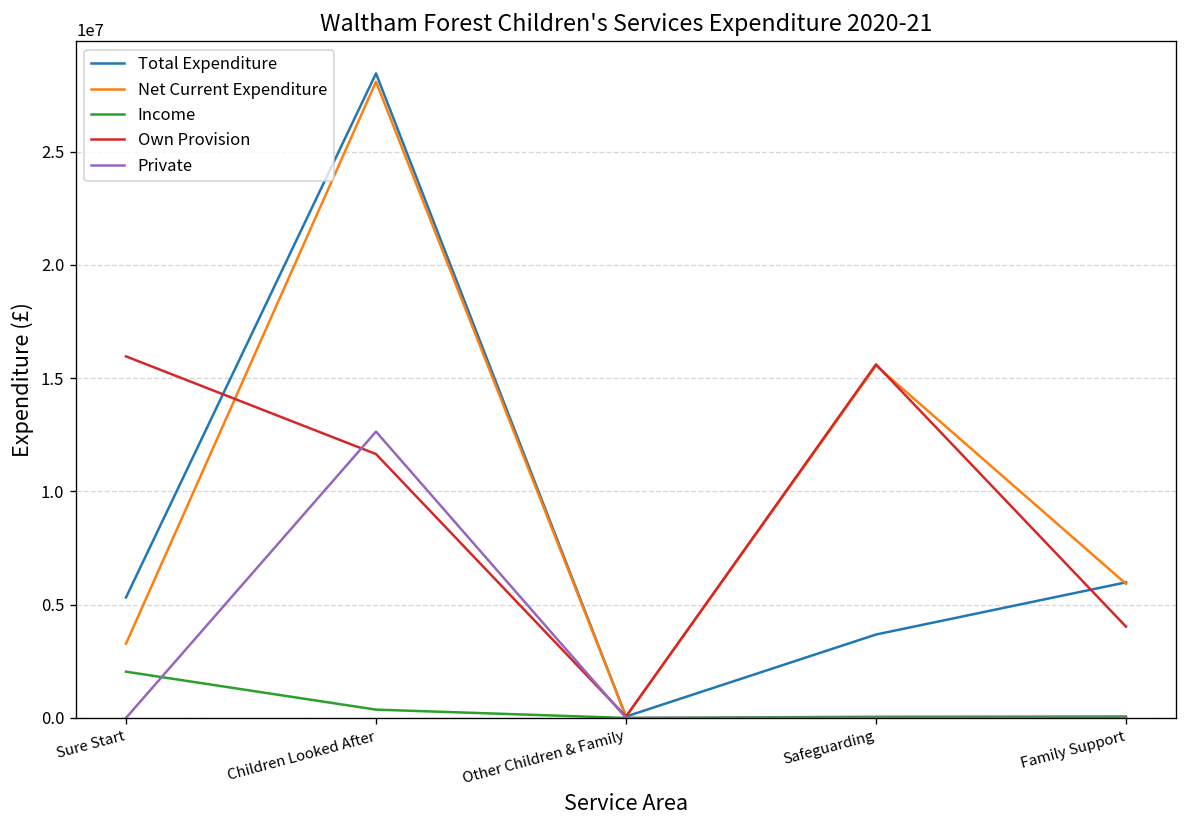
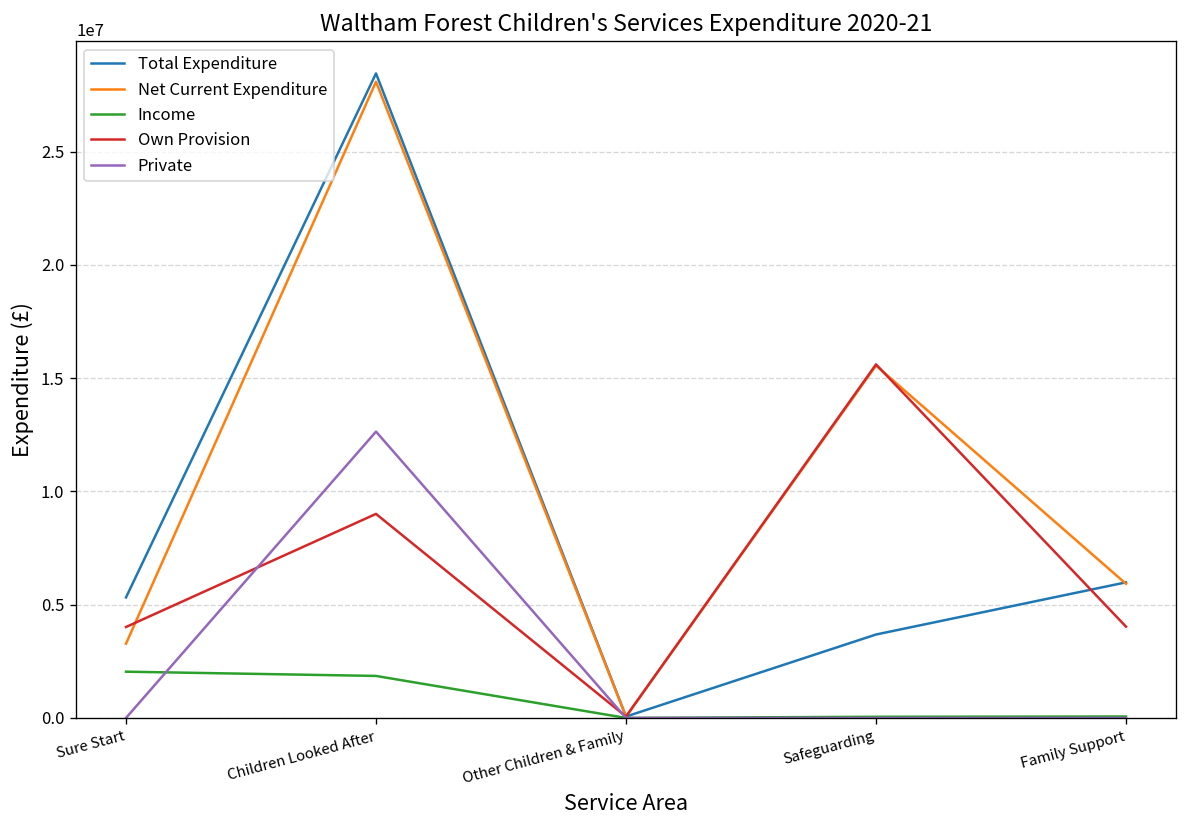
  {
    "Total Expenditure": {
      "Sure Start": 5300000,
      "Children Looked After": 28500000,
      "Safeguarding": 3700000
    },
    "Net Current Expenditure": {
      "Sure Start": 3300000,
      "Children Looked After": 28100000
    },
    "Income": {
      "Sure Start": 2000000,
-     "Children Looked After": 400000
+     "Children Looked After": 1900000
    },
    "Own Provision": {
-     "Sure Start": 16000000,
-     "Children Looked After": 11700000,
+     "Sure Start": 4000000,
+     "Children Looked After": 9000000,
      "Family Support": 4000000
    },
    "Private": {
      "Sure Start": 0,
      "Children Looked After": 12600000
    }
  }
